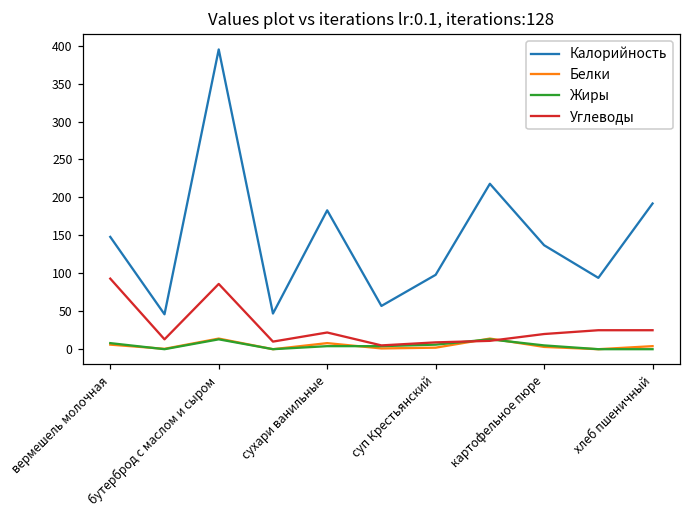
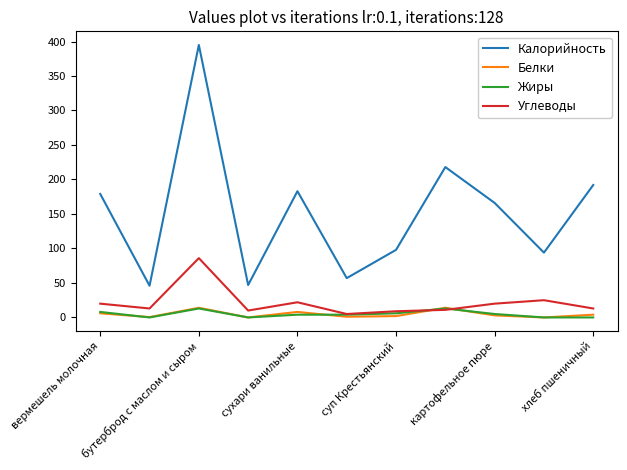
  {
    "Калорийность": {
-     "вермешель молочная": 150,
+     "вермешель молочная": 180,
      "бутерброд с маслом и сыром": 400,
      "сухари ванильные": 180,
      "суп Крестьянский": 100,
-     "картофельное пюре": 140,
+     "картофельное пюре": 170,
      "хлеб пшеничный": 190
    },
    "Белки": {
      "сухари ванильные": 10,
      "суп Крестьянский": 0,
      "хлеб пшеничный": 0
    },
    "Жиры": {
      "сухари ванильные": 0,
      "хлеб пшеничный": 0
    },
    "Углеводы": {
-     "вермешель молочная": 90,
+     "вермешель молочная": 20,
      "бутерброд с маслом и сыром": 90,
      "сухари ванильные": 20,
      "картофельное пюре": 20,
-     "хлеб пшеничный": 30
+     "хлеб пшеничный": 10
    }
  }
